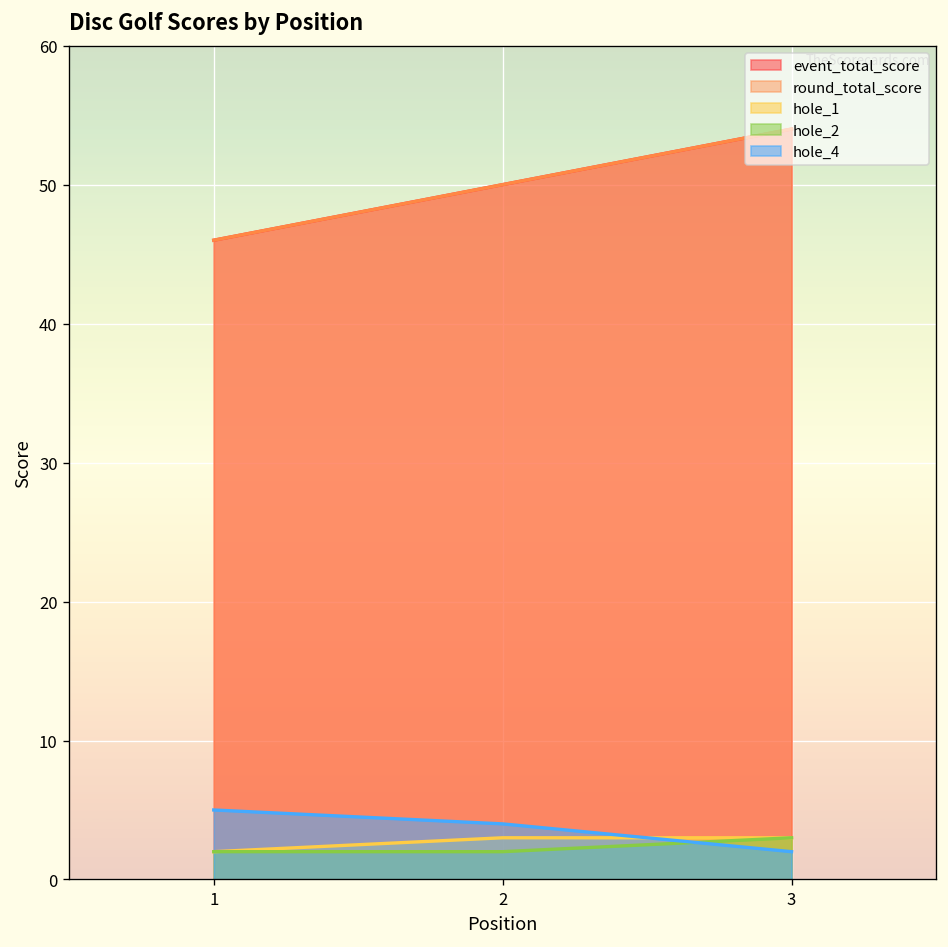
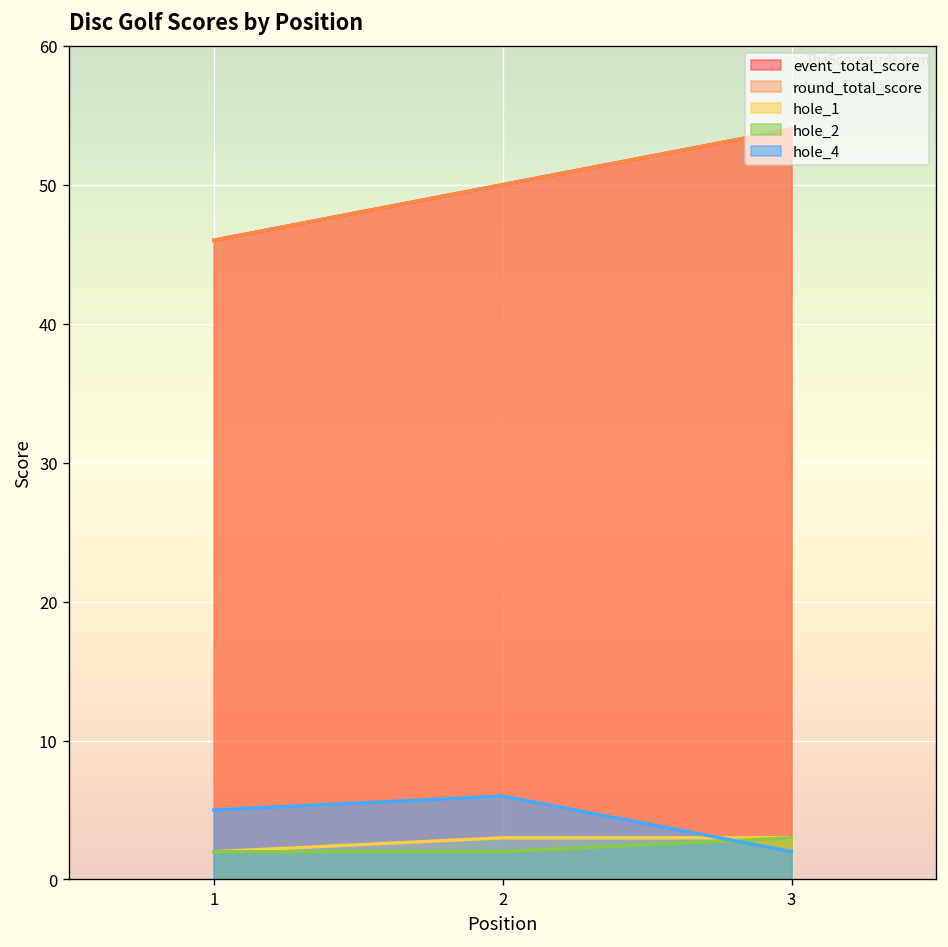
  {
    "hole_2": {
      "2": 2
    },
    "hole_4": {
      "1": 5,
-     "2": 4,
+     "2": 6,
      "3": 2
    }
  }
